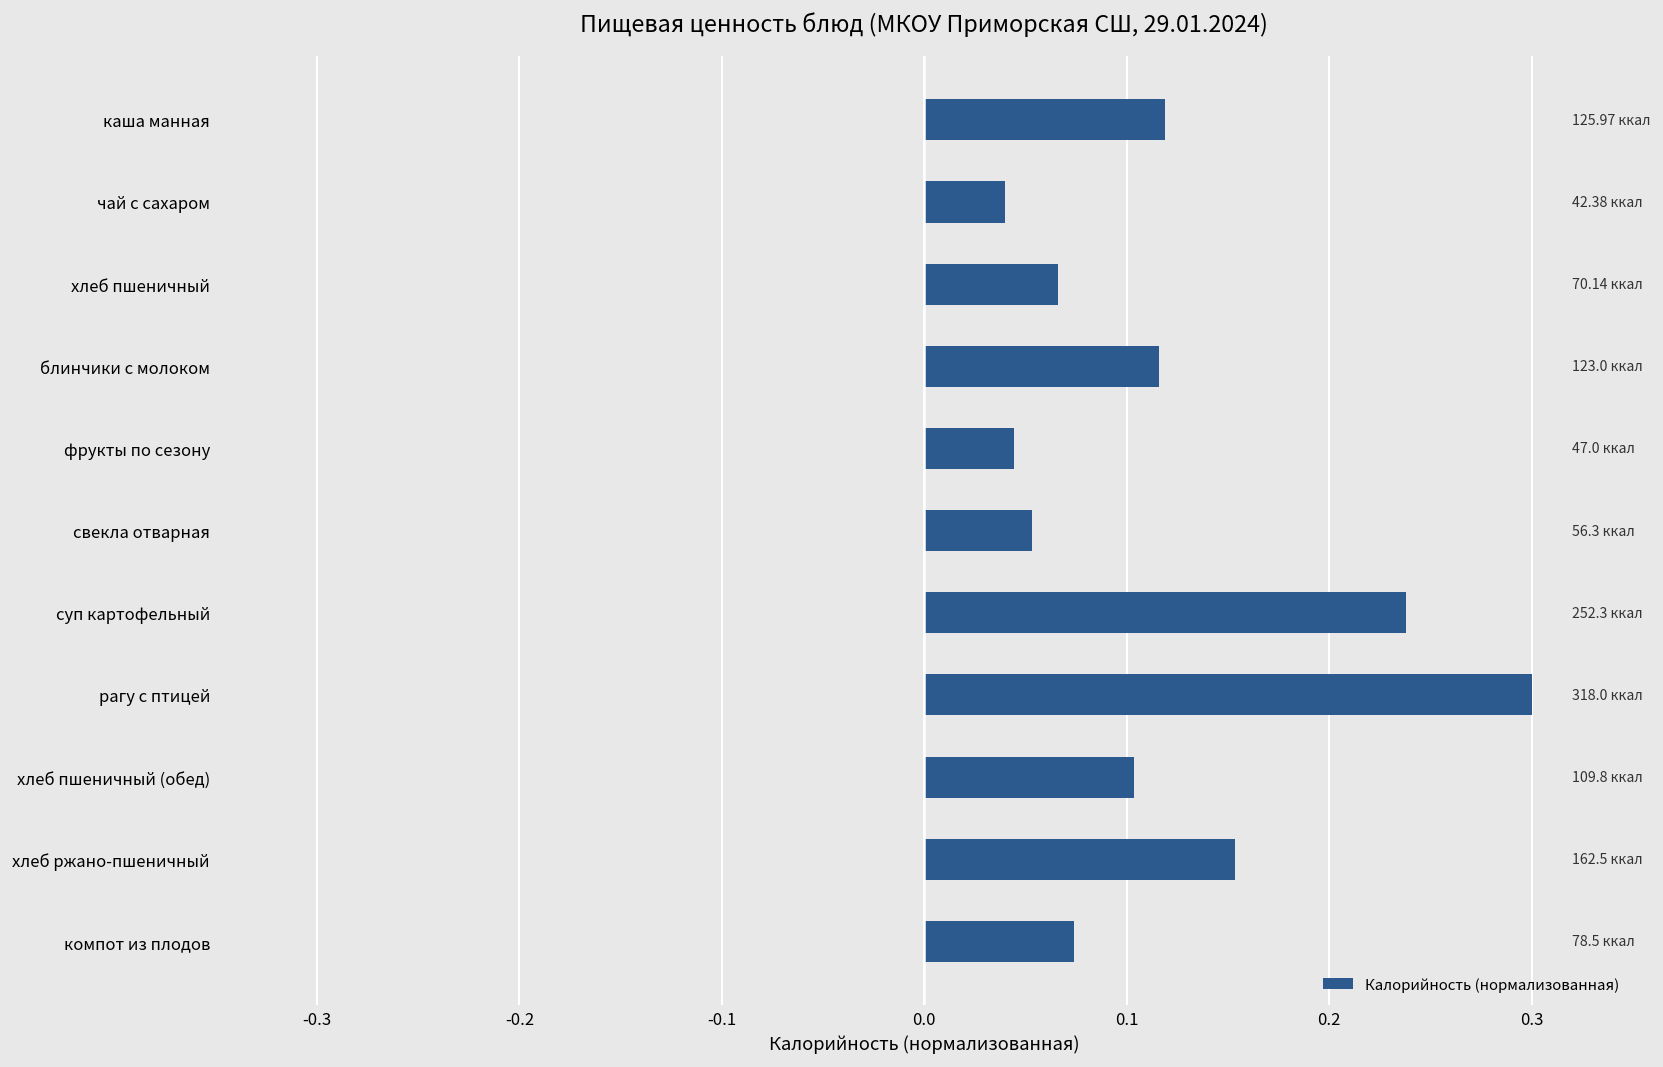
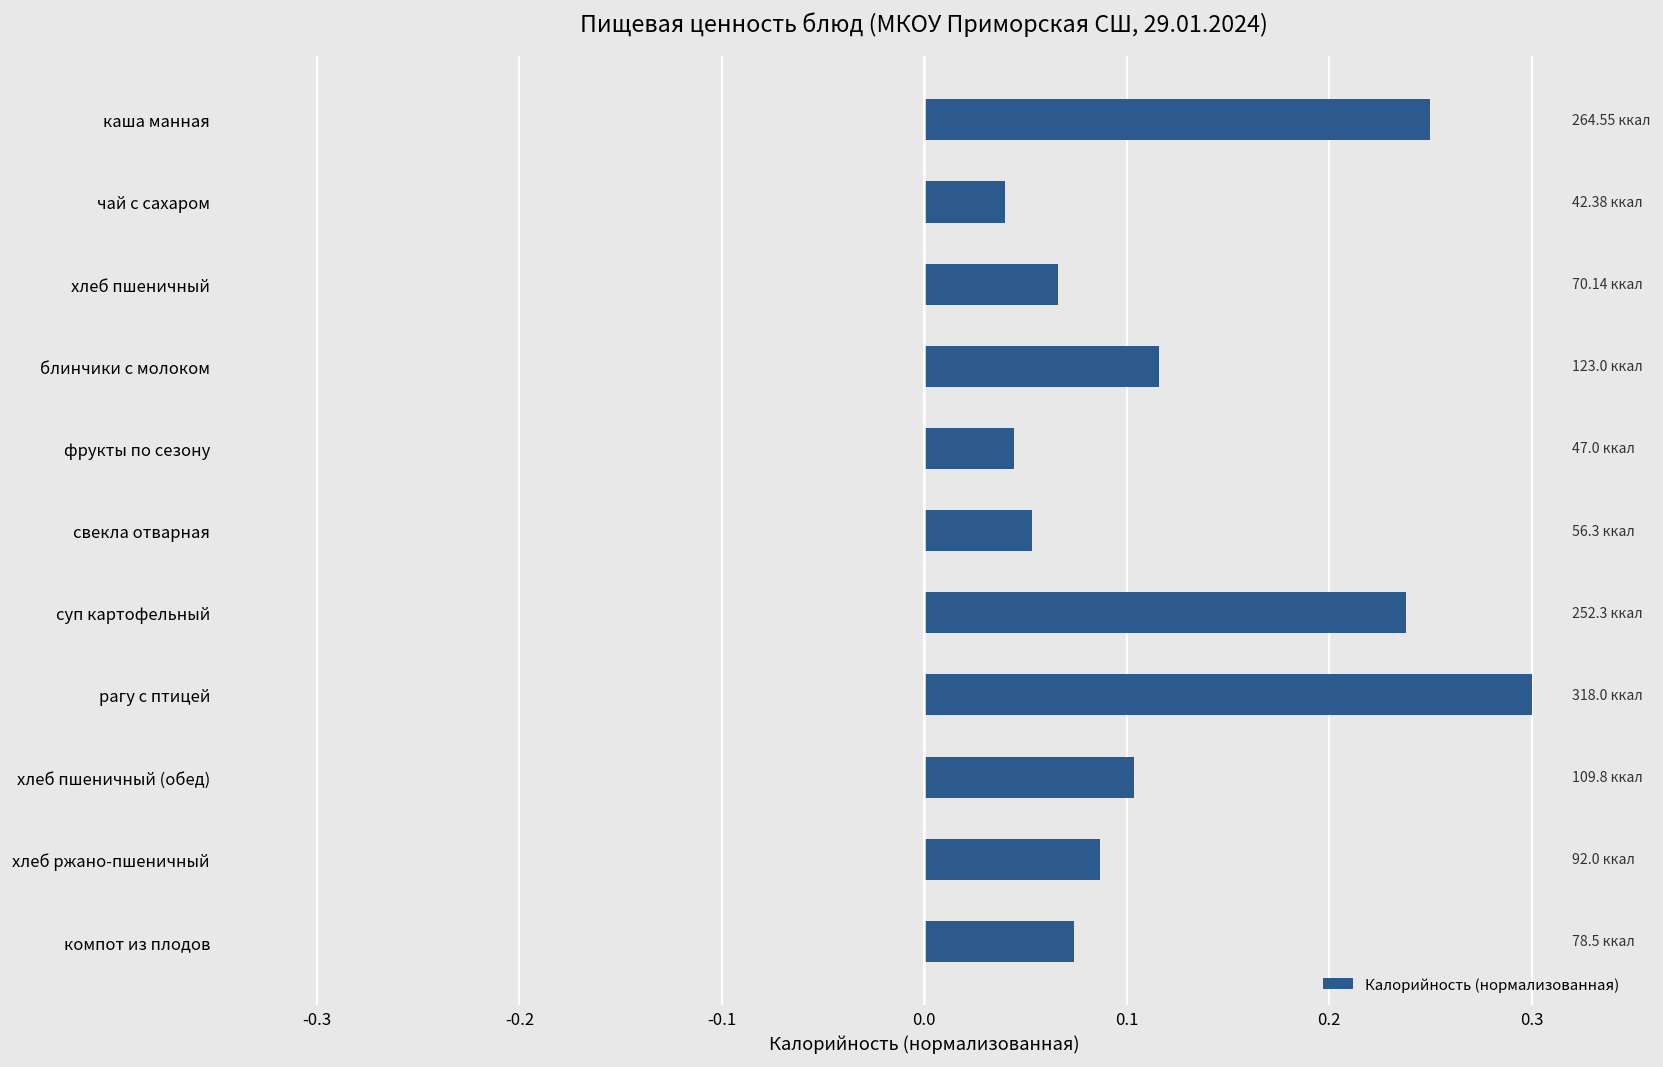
  {
-   "каша манная": 125.97,
-   "хлеб ржано-пшеничный": 162.5
+   "каша манная": 264.55,
+   "хлеб ржано-пшеничный": 92.0
  }
